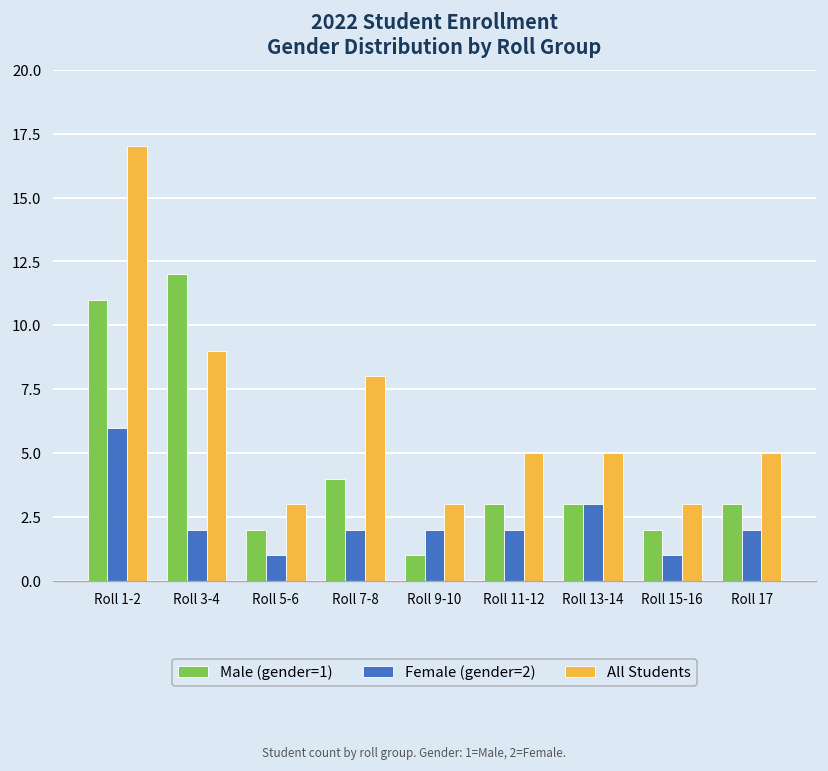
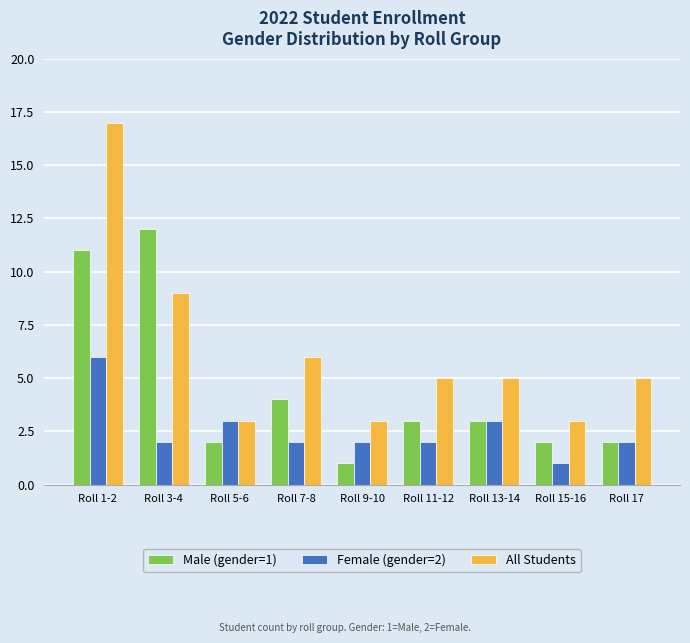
  {
    "Male (gender=1)": {
      "Roll 1-2": 11,
      "Roll 3-4": 12,
      "Roll 5-6": 2,
      "Roll 7-8": 4,
      "Roll 9-10": 1,
      "Roll 11-12": 3,
      "Roll 13-14": 3,
      "Roll 15-16": 2,
-     "Roll 17": 3
+     "Roll 17": 2
    },
    "Female (gender=2)": {
      "Roll 1-2": 6,
      "Roll 3-4": 2,
-     "Roll 5-6": 1,
+     "Roll 5-6": 3,
      "Roll 7-8": 2,
      "Roll 9-10": 2,
      "Roll 11-12": 2,
      "Roll 13-14": 3,
      "Roll 15-16": 1,
      "Roll 17": 2
    },
    "All Students": {
      "Roll 1-2": 17,
      "Roll 3-4": 9,
      "Roll 5-6": 3,
-     "Roll 7-8": 8,
+     "Roll 7-8": 6,
      "Roll 9-10": 3,
      "Roll 11-12": 5,
      "Roll 13-14": 5,
      "Roll 15-16": 3,
      "Roll 17": 5
    }
  }
